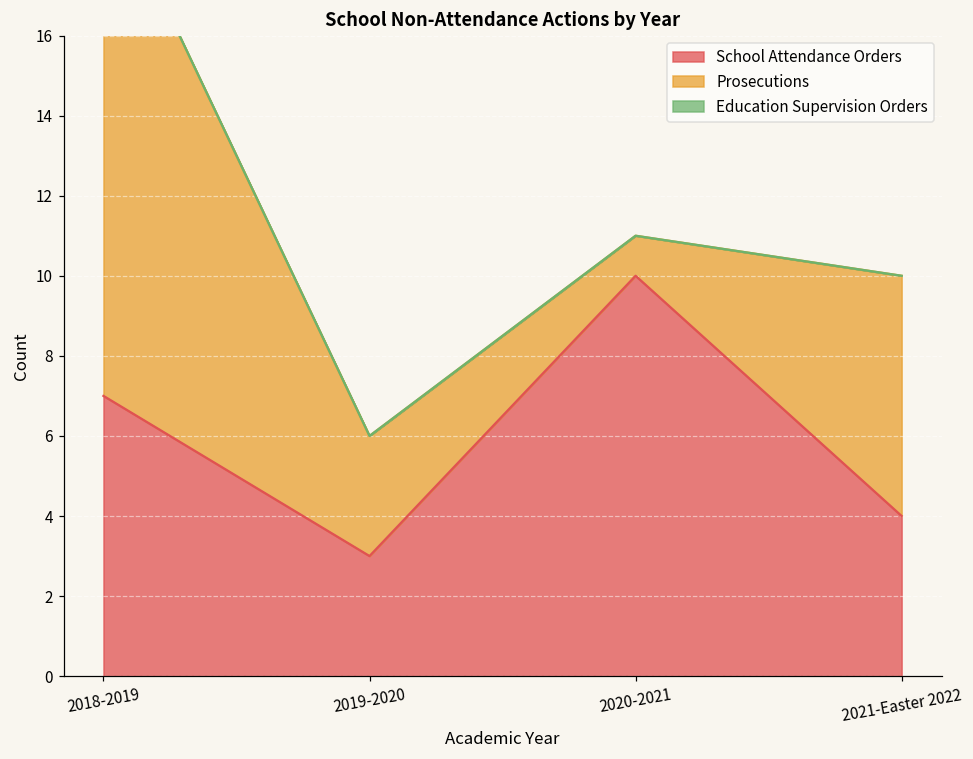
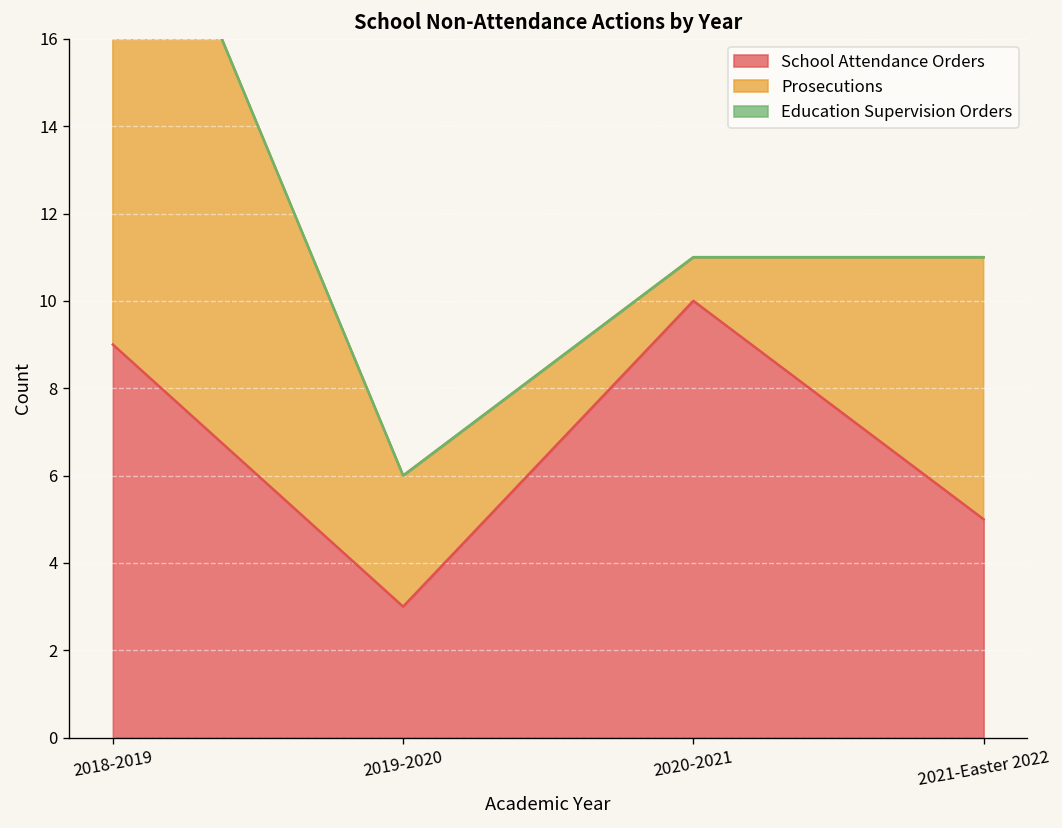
  {
    "School Attendance Orders": {
-     "2018-2019": 7,
+     "2018-2019": 9,
      "2019-2020": 3,
      "2020-2021": 10,
-     "2021-Easter 2022": 4
+     "2021-Easter 2022": 5
    }
  }
